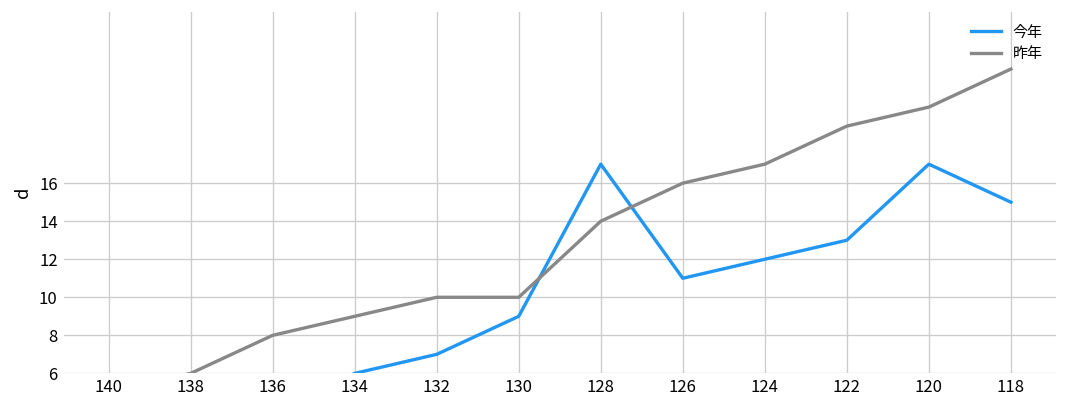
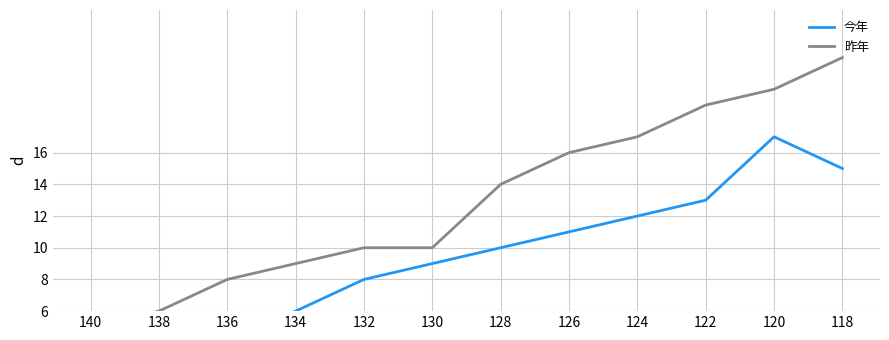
  {
    "今年": {
      "134": 6,
-     "132": 7,
+     "132": 8,
      "130": 9,
-     "128": 17,
+     "128": 10,
      "126": 11,
      "124": 12,
      "122": 13,
      "120": 17,
      "118": 15
    },
    "昨年": {
      "138": 6,
      "136": 8,
      "134": 9,
      "132": 10,
      "130": 10,
      "128": 14,
      "126": 16,
      "124": 17,
      "122": 19,
      "120": 20,
      "118": 22
    }
  }
